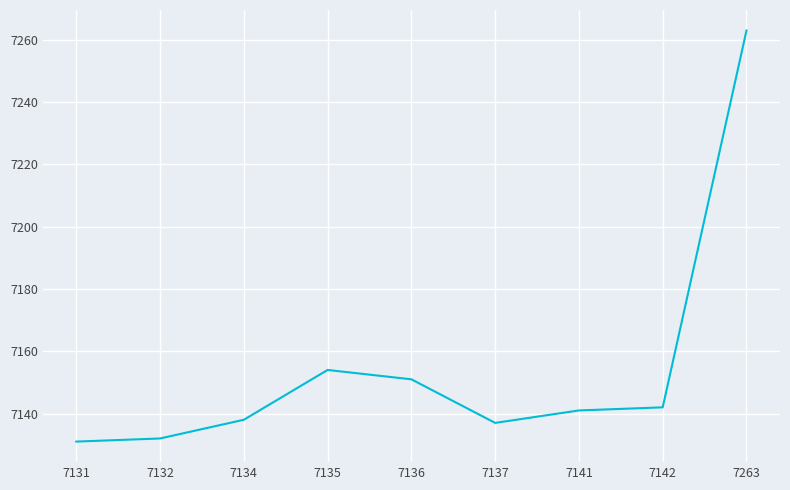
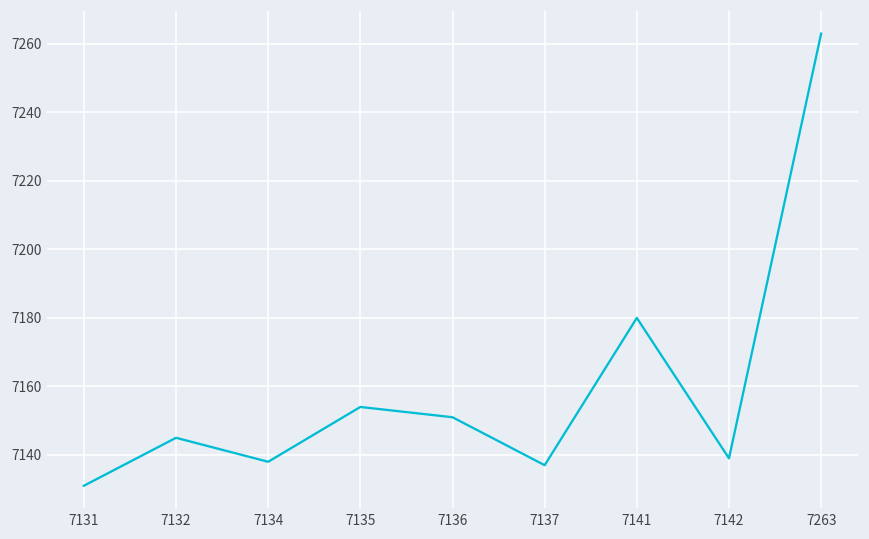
  {
    "7131": 7131,
-   "7132": 7132,
+   "7132": 7145,
    "7134": 7138,
    "7135": 7154,
    "7136": 7151,
    "7137": 7137,
-   "7141": 7141,
-   "7142": 7142,
+   "7141": 7180,
+   "7142": 7139,
    "7263": 7263
  }
